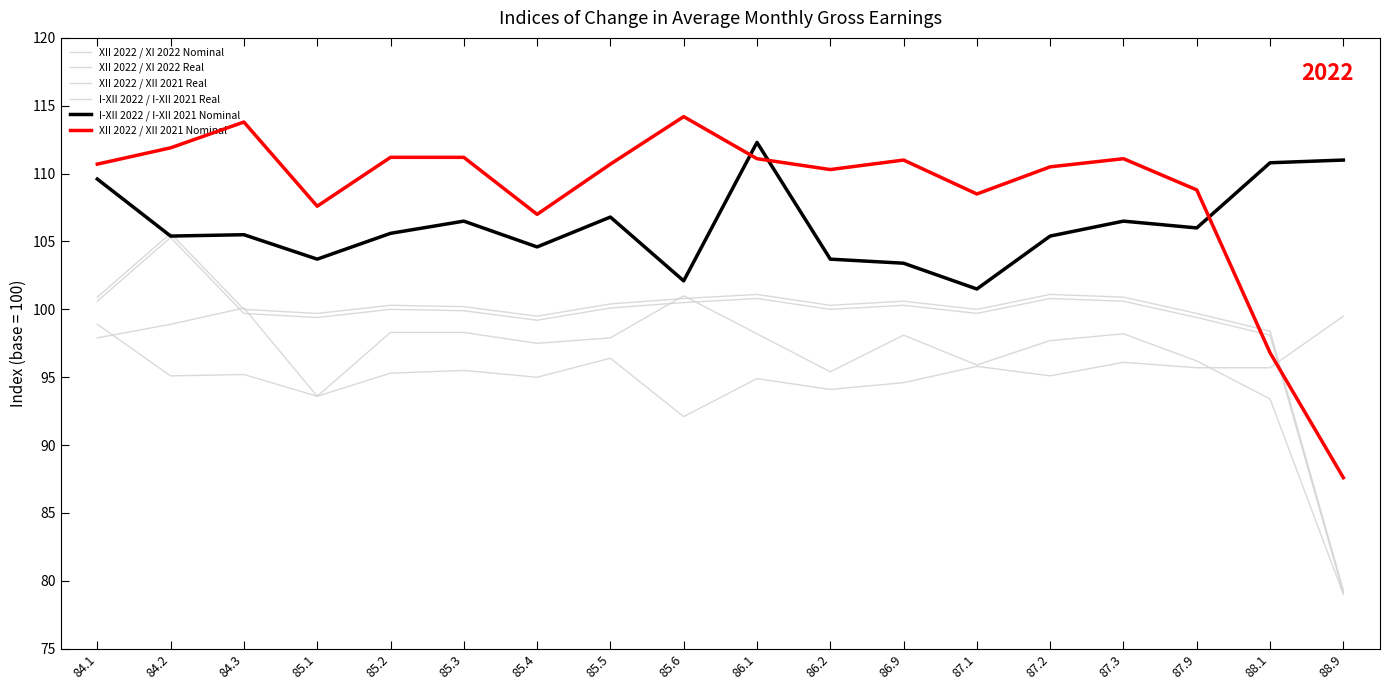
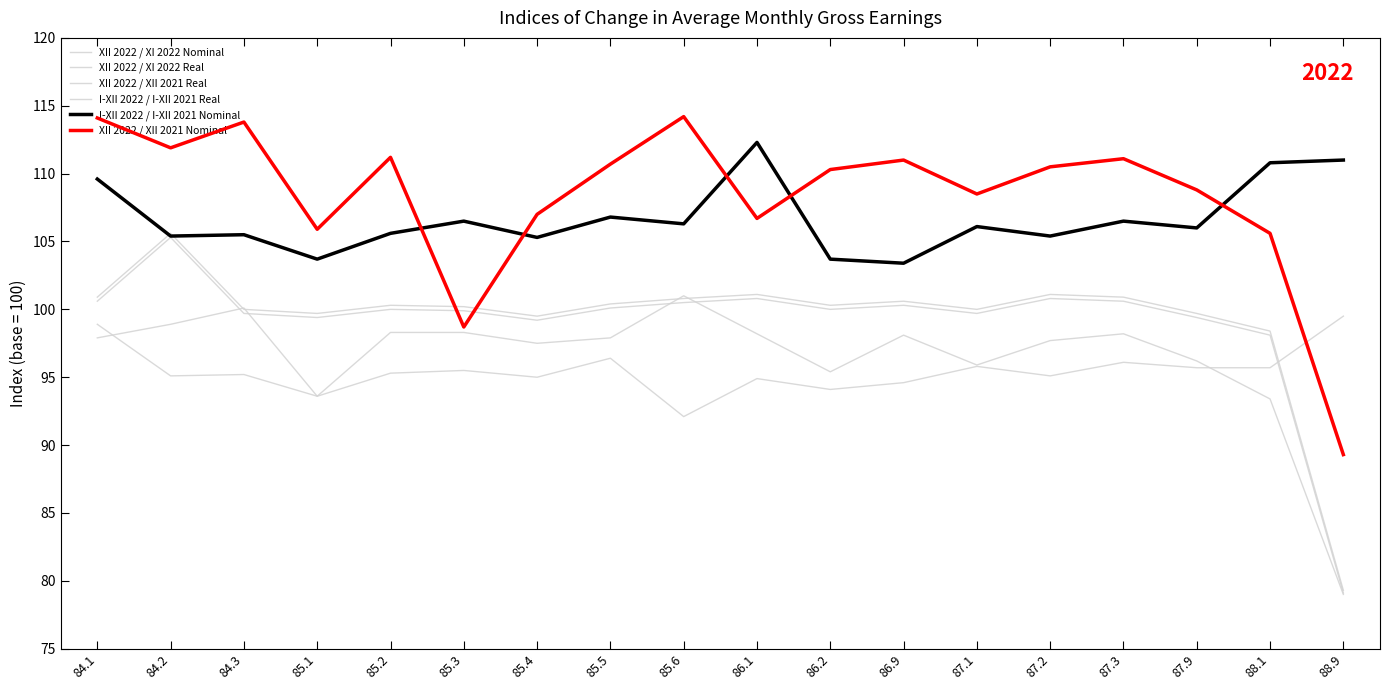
  {
    "I-XII 2022 / I-XII 2021 Nominal": {
      "84.1": 109.6,
      "84.3": 105.5,
      "85.1": 103.7,
      "85.2": 105.6,
      "85.3": 106.5,
-     "85.4": 104.6,
+     "85.4": 105.3,
      "85.5": 106.8,
-     "85.6": 102.1,
+     "85.6": 106.3,
      "86.1": 112.3,
      "86.2": 103.7,
      "86.9": 103.4,
-     "87.1": 101.5,
+     "87.1": 106.1,
      "87.2": 105.4,
      "87.3": 106.5,
      "87.9": 106.0,
      "88.1": 110.8,
      "88.9": 111.0
    },
    "XII 2022 / XII 2021 Nominal": {
-     "84.1": 110.7,
+     "84.1": 114.1,
      "84.2": 111.9,
      "84.3": 113.8,
-     "85.1": 107.6,
+     "85.1": 105.9,
      "85.2": 111.2,
-     "85.3": 111.2,
+     "85.3": 98.7,
      "85.4": 107.0,
      "85.5": 110.7,
      "85.6": 114.2,
-     "86.1": 111.1,
+     "86.1": 106.7,
      "86.2": 110.3,
      "86.9": 111.0,
      "87.1": 108.5,
      "87.2": 110.5,
      "87.3": 111.1,
      "87.9": 108.8,
-     "88.1": 96.8,
-     "88.9": 87.6
+     "88.1": 105.6,
+     "88.9": 89.3
    }
  }
